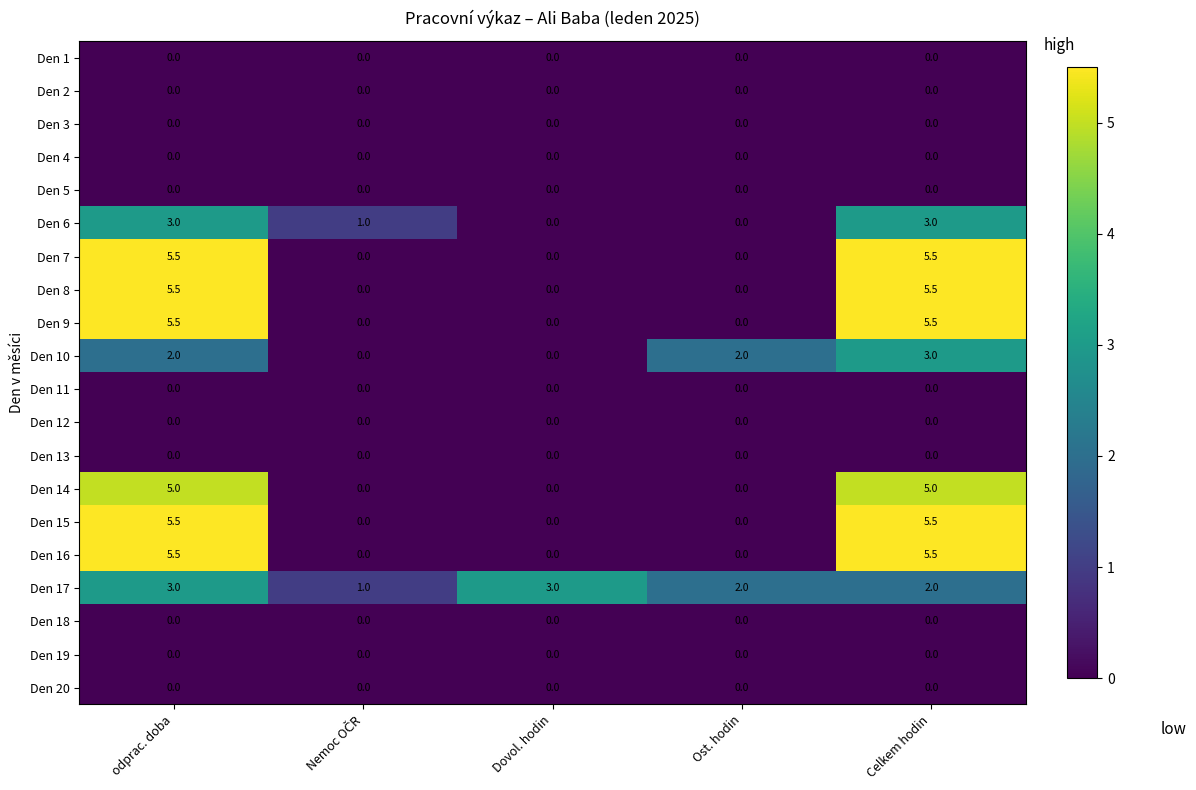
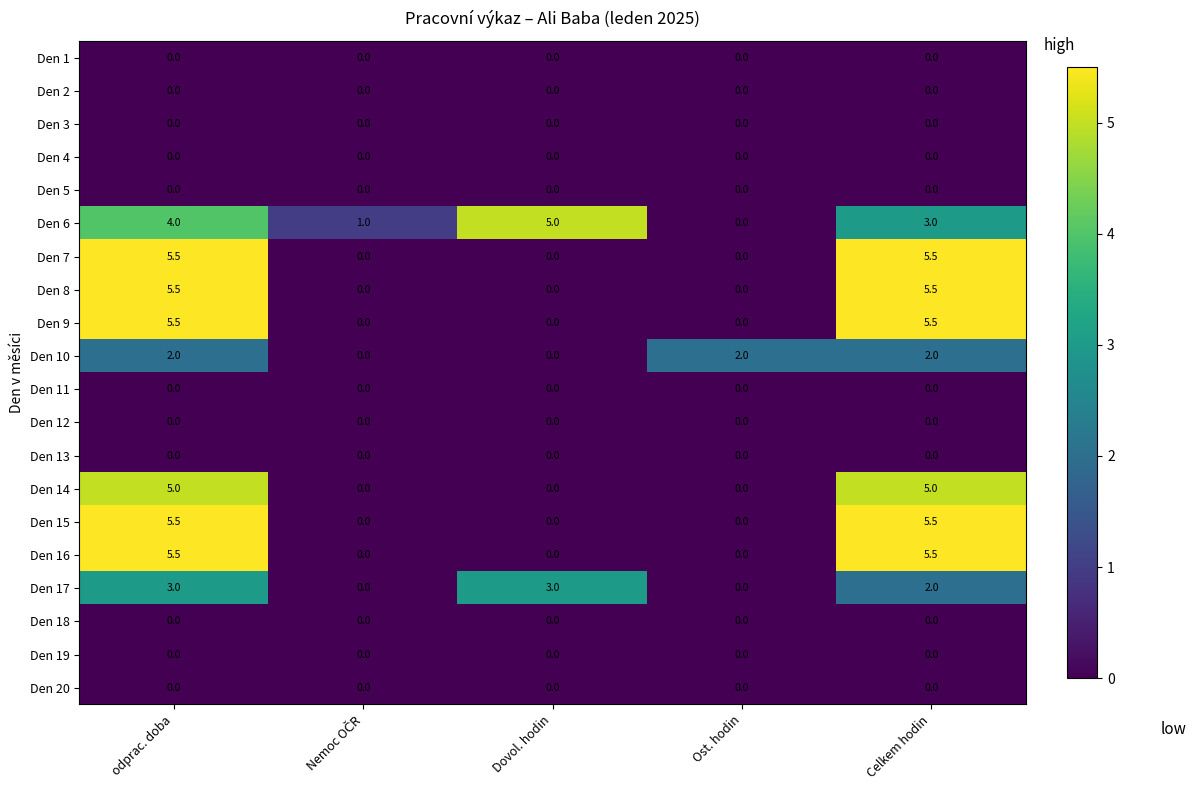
  {
    "Den 1": {
      "odprac. doba": 0.0,
      "Nemoc OČR": 0.0,
      "Dovol. hodin": 0.0,
      "Ost. hodin": 0.0,
      "Celkem hodin": 0.0
    },
    "Den 2": {
      "odprac. doba": 0.0,
      "Nemoc OČR": 0.0,
      "Dovol. hodin": 0.0,
      "Ost. hodin": 0.0,
      "Celkem hodin": 0.0
    },
    "Den 3": {
      "odprac. doba": 0.0,
      "Nemoc OČR": 0.0,
      "Dovol. hodin": 0.0,
      "Ost. hodin": 0.0,
      "Celkem hodin": 0.0
    },
    "Den 4": {
      "odprac. doba": 0.0,
      "Nemoc OČR": 0.0,
      "Dovol. hodin": 0.0,
      "Ost. hodin": 0.0,
      "Celkem hodin": 0.0
    },
    "Den 5": {
      "odprac. doba": 0.0,
      "Nemoc OČR": 0.0,
      "Dovol. hodin": 0.0,
      "Ost. hodin": 0.0,
      "Celkem hodin": 0.0
    },
    "Den 6": {
-     "odprac. doba": 3.0,
+     "odprac. doba": 4.0,
      "Nemoc OČR": 1.0,
-     "Dovol. hodin": 0.0,
+     "Dovol. hodin": 5.0,
      "Ost. hodin": 0.0,
      "Celkem hodin": 3.0
    },
    "Den 7": {
      "odprac. doba": 5.5,
      "Nemoc OČR": 0.0,
      "Dovol. hodin": 0.0,
      "Ost. hodin": 0.0,
      "Celkem hodin": 5.5
    },
    "Den 8": {
      "odprac. doba": 5.5,
      "Nemoc OČR": 0.0,
      "Dovol. hodin": 0.0,
      "Ost. hodin": 0.0,
      "Celkem hodin": 5.5
    },
    "Den 9": {
      "odprac. doba": 5.5,
      "Nemoc OČR": 0.0,
      "Dovol. hodin": 0.0,
      "Ost. hodin": 0.0,
      "Celkem hodin": 5.5
    },
    "Den 10": {
      "odprac. doba": 2.0,
      "Nemoc OČR": 0.0,
      "Dovol. hodin": 0.0,
      "Ost. hodin": 2.0,
-     "Celkem hodin": 3.0
+     "Celkem hodin": 2.0
    },
    "Den 11": {
      "odprac. doba": 0.0,
      "Nemoc OČR": 0.0,
      "Dovol. hodin": 0.0,
      "Ost. hodin": 0.0,
      "Celkem hodin": 0.0
    },
    "Den 12": {
      "odprac. doba": 0.0,
      "Nemoc OČR": 0.0,
      "Dovol. hodin": 0.0,
      "Ost. hodin": 0.0,
      "Celkem hodin": 0.0
    },
    "Den 13": {
      "odprac. doba": 0.0,
      "Nemoc OČR": 0.0,
      "Dovol. hodin": 0.0,
      "Ost. hodin": 0.0,
      "Celkem hodin": 0.0
    },
    "Den 14": {
      "odprac. doba": 5.0,
      "Nemoc OČR": 0.0,
      "Dovol. hodin": 0.0,
      "Ost. hodin": 0.0,
      "Celkem hodin": 5.0
    },
    "Den 15": {
      "odprac. doba": 5.5,
      "Nemoc OČR": 0.0,
      "Dovol. hodin": 0.0,
      "Ost. hodin": 0.0,
      "Celkem hodin": 5.5
    },
    "Den 16": {
      "odprac. doba": 5.5,
      "Nemoc OČR": 0.0,
      "Dovol. hodin": 0.0,
      "Ost. hodin": 0.0,
      "Celkem hodin": 5.5
    },
    "Den 17": {
      "odprac. doba": 3.0,
-     "Nemoc OČR": 1.0,
+     "Nemoc OČR": 0.0,
      "Dovol. hodin": 3.0,
-     "Ost. hodin": 2.0,
+     "Ost. hodin": 0.0,
      "Celkem hodin": 2.0
    },
    "Den 18": {
      "odprac. doba": 0.0,
      "Nemoc OČR": 0.0,
      "Dovol. hodin": 0.0,
      "Ost. hodin": 0.0,
      "Celkem hodin": 0.0
    },
    "Den 19": {
      "odprac. doba": 0.0,
      "Nemoc OČR": 0.0,
      "Dovol. hodin": 0.0,
      "Ost. hodin": 0.0,
      "Celkem hodin": 0.0
    },
    "Den 20": {
      "odprac. doba": 0.0,
      "Nemoc OČR": 0.0,
      "Dovol. hodin": 0.0,
      "Ost. hodin": 0.0,
      "Celkem hodin": 0.0
    }
  }
